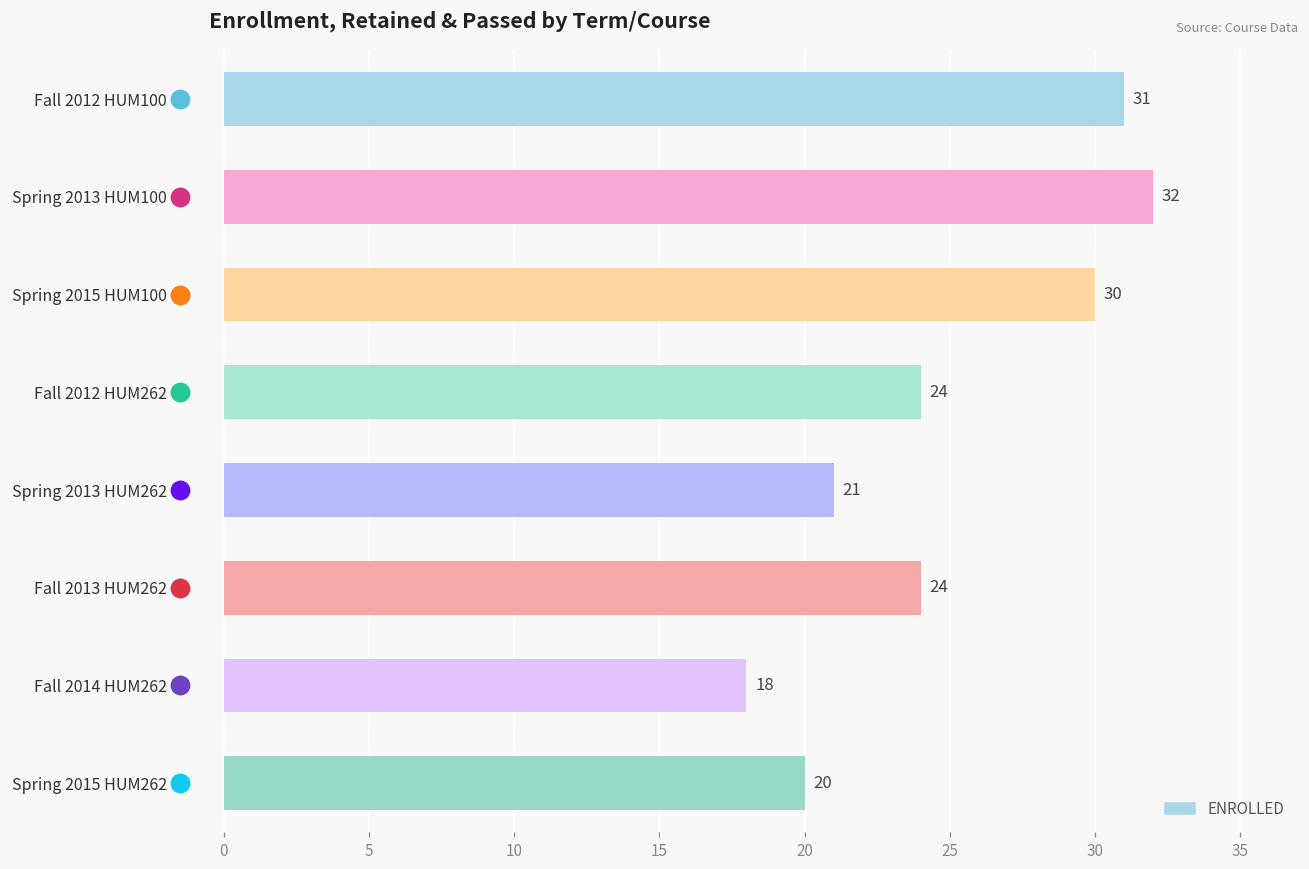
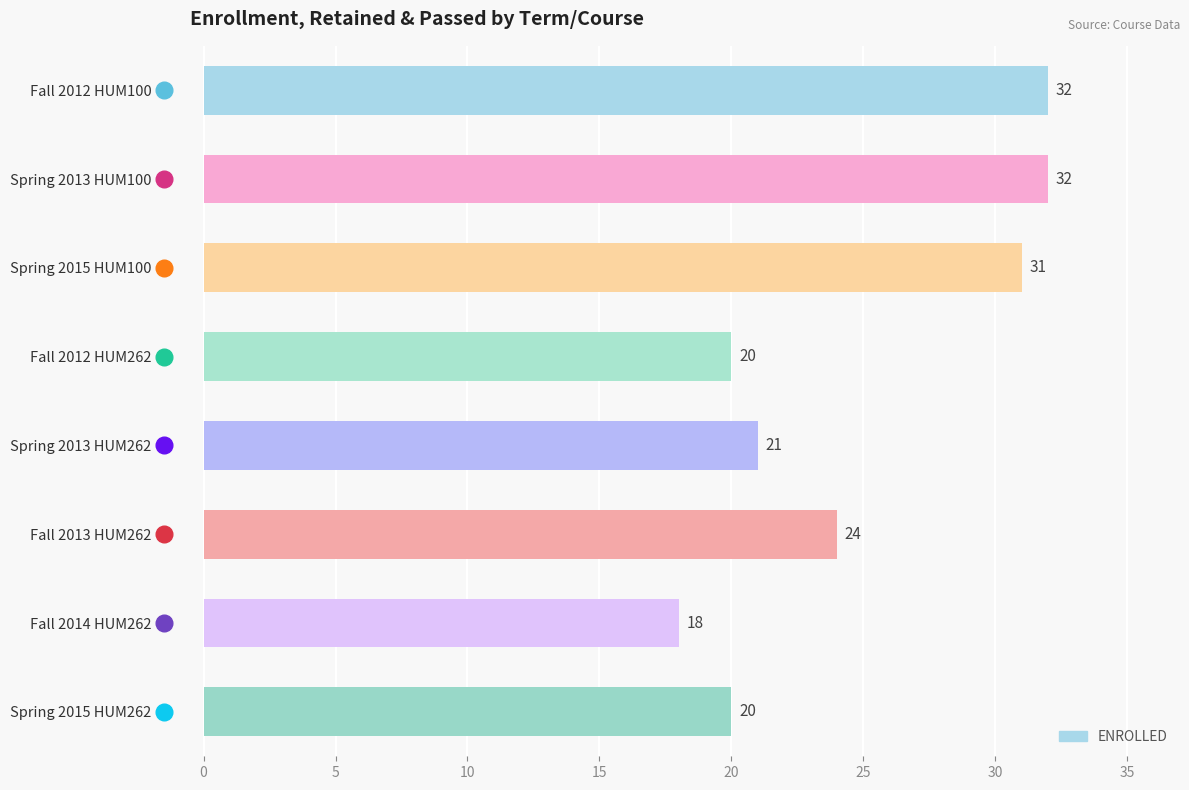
  {
    "ENROLLED": {
-     "Fall 2012 HUM100": 31,
+     "Fall 2012 HUM100": 32,
      "Spring 2013 HUM100": 32,
-     "Spring 2015 HUM100": 30,
-     "Fall 2012 HUM262": 24,
+     "Spring 2015 HUM100": 31,
+     "Fall 2012 HUM262": 20,
      "Spring 2013 HUM262": 21,
      "Fall 2013 HUM262": 24,
      "Fall 2014 HUM262": 18,
      "Spring 2015 HUM262": 20
    }
  }
